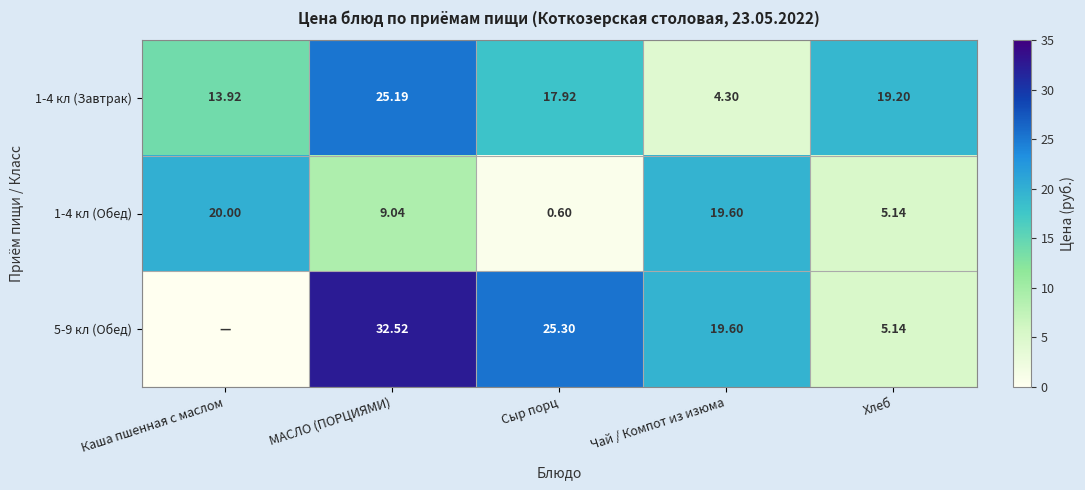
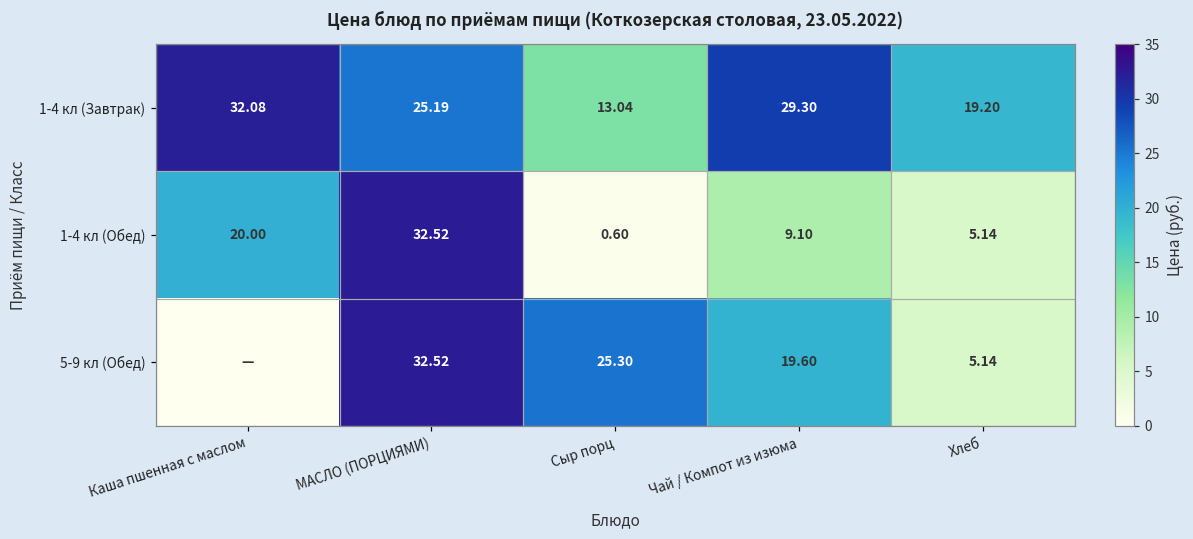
  {
    "1-4 кл (Завтрак)": {
-     "Каша пшенная с маслом": 13.92,
+     "Каша пшенная с маслом": 32.08,
      "МАСЛО (ПОРЦИЯМИ)": 25.19,
-     "Сыр порц": 17.92,
-     "Чай / Компот из изюма": 4.30,
+     "Сыр порц": 13.04,
+     "Чай / Компот из изюма": 29.30,
      "Хлеб": 19.20
    },
    "1-4 кл (Обед)": {
      "Каша пшенная с маслом": 20.00,
-     "МАСЛО (ПОРЦИЯМИ)": 9.04,
+     "МАСЛО (ПОРЦИЯМИ)": 32.52,
      "Сыр порц": 0.60,
-     "Чай / Компот из изюма": 19.60,
+     "Чай / Компот из изюма": 9.10,
      "Хлеб": 5.14
    },
    "5-9 кл (Обед)": {
      "МАСЛО (ПОРЦИЯМИ)": 32.52,
      "Сыр порц": 25.30,
      "Чай / Компот из изюма": 19.60,
      "Хлеб": 5.14
    }
  }
